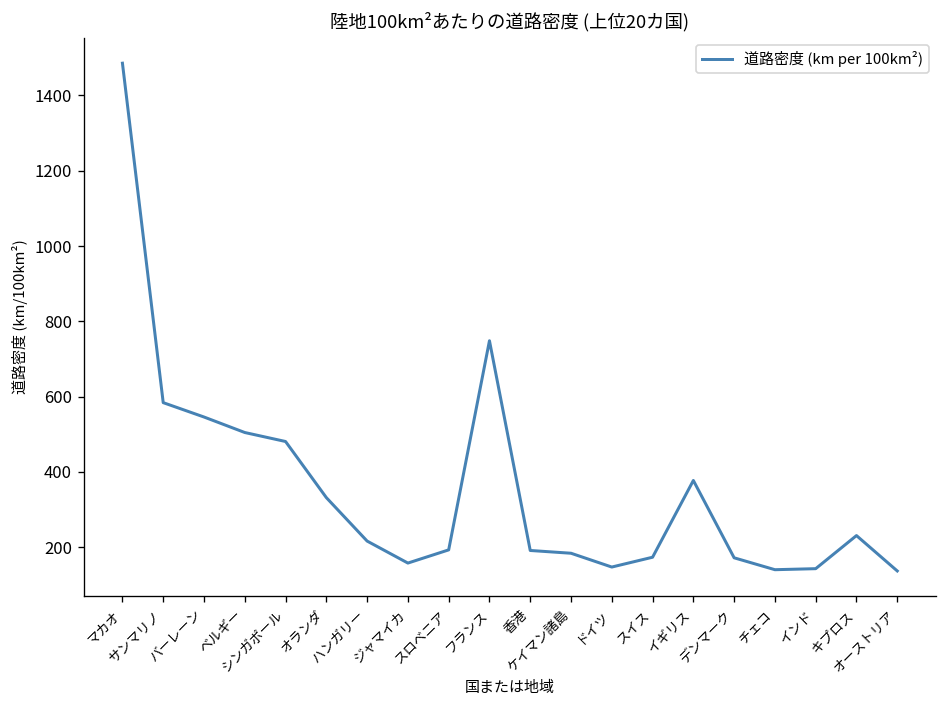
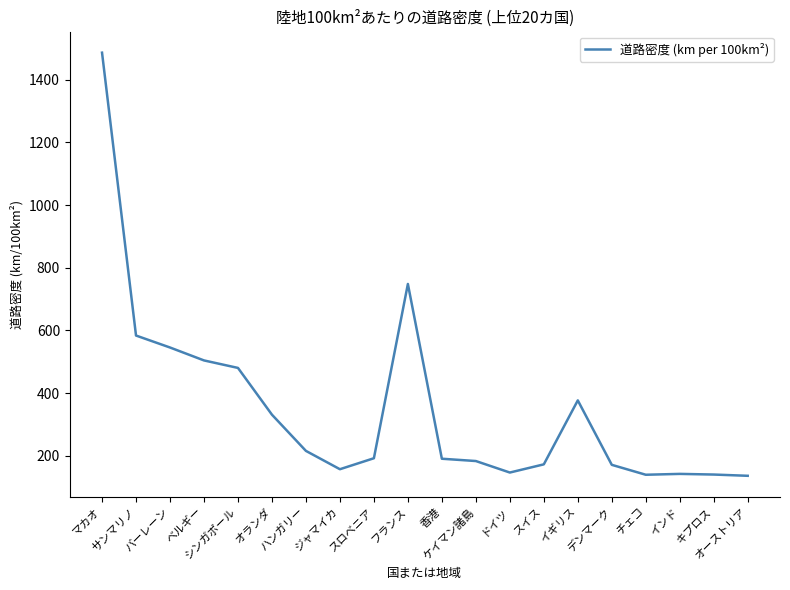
  {
    "マカオ": 1490,
    "サンマリノ": 580,
    "バーレーン": 550,
    "ベルギー": 500,
    "シンガポール": 480,
    "オランダ": 330,
    "ハンガリー": 220,
    "ジャマイカ": 160,
    "スロベニア": 190,
    "フランス": 750,
    "香港": 190,
    "ケイマン諸島": 180,
    "ドイツ": 150,
    "スイス": 170,
    "イギリス": 380,
    "デンマーク": 170,
    "チェコ": 140,
    "インド": 140,
-   "キプロス": 230,
+   "キプロス": 140,
    "オーストリア": 140
  }
